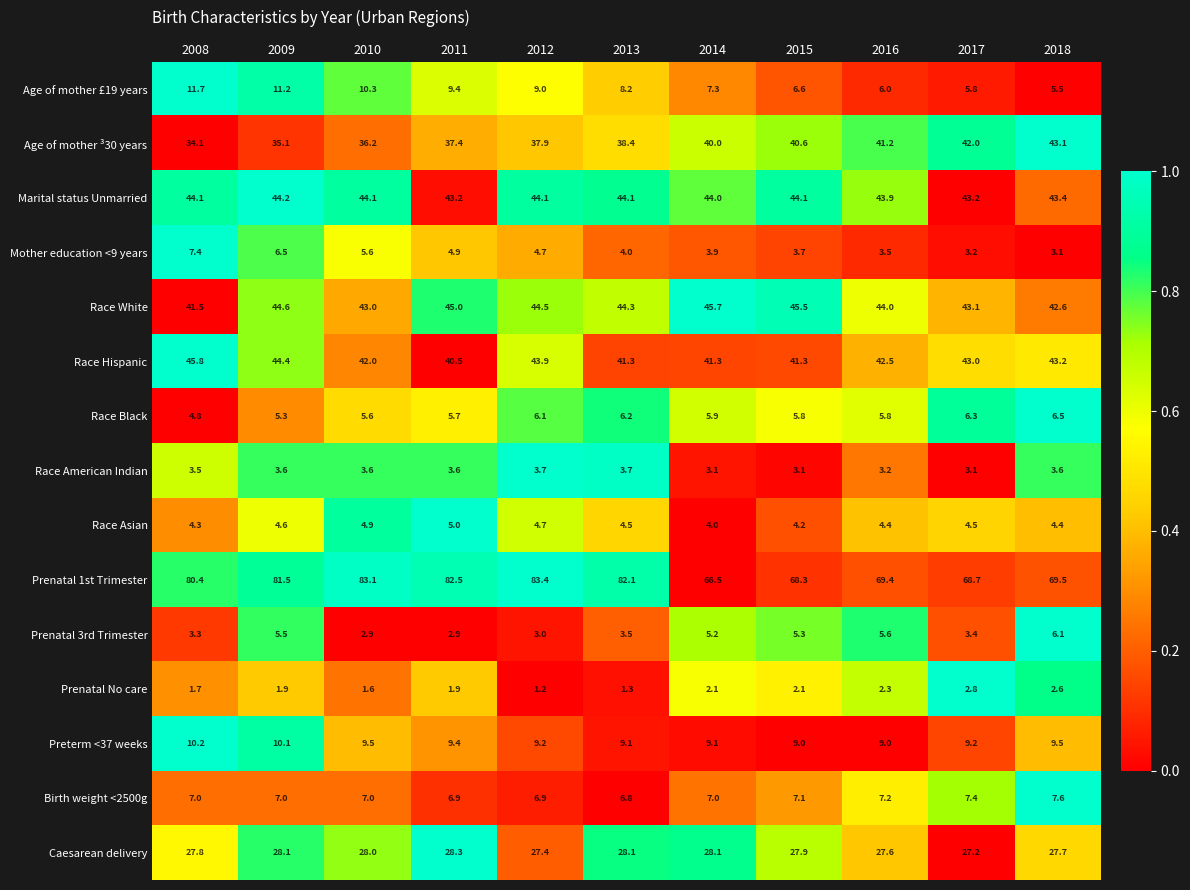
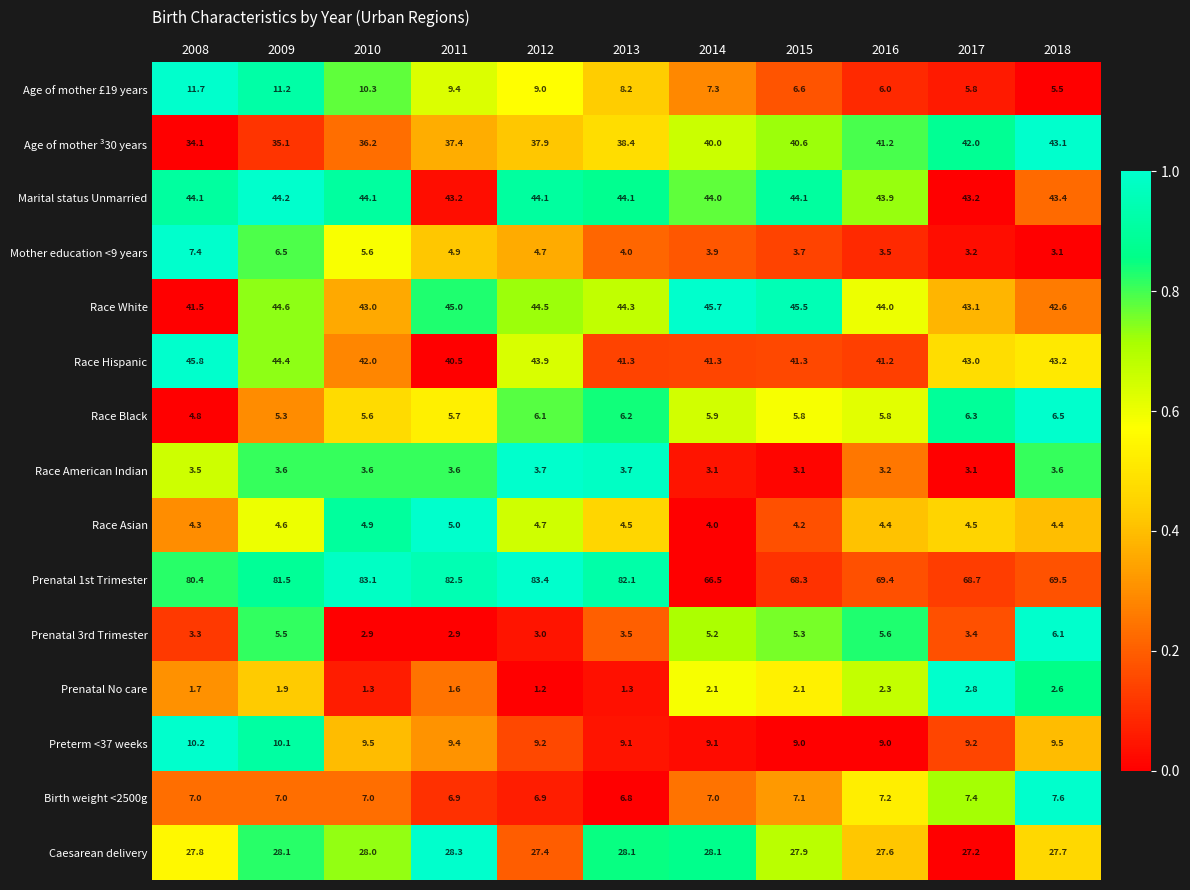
  {
    "Age of mother £19 years": {
      "2008": 11.7,
      "2009": 11.2,
      "2010": 10.3,
      "2011": 9.4,
      "2012": 9.0,
      "2013": 8.2,
      "2014": 7.3,
      "2015": 6.6,
      "2016": 6.0,
      "2017": 5.8,
      "2018": 5.5
    },
    "Age of mother ³30 years": {
      "2008": 34.1,
      "2009": 35.1,
      "2010": 36.2,
      "2011": 37.4,
      "2012": 37.9,
      "2013": 38.4,
      "2014": 40.0,
      "2015": 40.6,
      "2016": 41.2,
      "2017": 42.0,
      "2018": 43.1
    },
    "Marital status Unmarried": {
      "2008": 44.1,
      "2009": 44.2,
      "2010": 44.1,
      "2011": 43.2,
      "2012": 44.1,
      "2013": 44.1,
      "2014": 44.0,
      "2015": 44.1,
      "2016": 43.9,
      "2017": 43.2,
      "2018": 43.4
    },
    "Mother education <9 years": {
      "2008": 7.4,
      "2009": 6.5,
      "2010": 5.6,
      "2011": 4.9,
      "2012": 4.7,
      "2013": 4.0,
      "2014": 3.9,
      "2015": 3.7,
      "2016": 3.5,
      "2017": 3.2,
      "2018": 3.1
    },
    "Race White": {
      "2008": 41.5,
      "2009": 44.6,
      "2010": 43.0,
      "2011": 45.0,
      "2012": 44.5,
      "2013": 44.3,
      "2014": 45.7,
      "2015": 45.5,
      "2016": 44.0,
      "2017": 43.1,
      "2018": 42.6
    },
    "Race Hispanic": {
      "2008": 45.8,
      "2009": 44.4,
      "2010": 42.0,
      "2011": 40.5,
      "2012": 43.9,
      "2013": 41.3,
      "2014": 41.3,
      "2015": 41.3,
-     "2016": 42.5,
+     "2016": 41.2,
      "2017": 43.0,
      "2018": 43.2
    },
    "Race Black": {
      "2008": 4.8,
      "2009": 5.3,
      "2010": 5.6,
      "2011": 5.7,
      "2012": 6.1,
      "2013": 6.2,
      "2014": 5.9,
      "2015": 5.8,
      "2016": 5.8,
      "2017": 6.3,
      "2018": 6.5
    },
    "Race American Indian": {
      "2008": 3.5,
      "2009": 3.6,
      "2010": 3.6,
      "2011": 3.6,
      "2012": 3.7,
      "2013": 3.7,
      "2014": 3.1,
      "2015": 3.1,
      "2016": 3.2,
      "2017": 3.1,
      "2018": 3.6
    },
    "Race Asian": {
      "2008": 4.3,
      "2009": 4.6,
      "2010": 4.9,
      "2011": 5.0,
      "2012": 4.7,
      "2013": 4.5,
      "2014": 4.0,
      "2015": 4.2,
      "2016": 4.4,
      "2017": 4.5,
      "2018": 4.4
    },
    "Prenatal 1st Trimester": {
      "2008": 80.4,
      "2009": 81.5,
      "2010": 83.1,
      "2011": 82.5,
      "2012": 83.4,
      "2013": 82.1,
      "2014": 66.5,
      "2015": 68.3,
      "2016": 69.4,
      "2017": 68.7,
      "2018": 69.5
    },
    "Prenatal 3rd Trimester": {
      "2008": 3.3,
      "2009": 5.5,
      "2010": 2.9,
      "2011": 2.9,
      "2012": 3.0,
      "2013": 3.5,
      "2014": 5.2,
      "2015": 5.3,
      "2016": 5.6,
      "2017": 3.4,
      "2018": 6.1
    },
    "Prenatal No care": {
      "2008": 1.7,
      "2009": 1.9,
-     "2010": 1.6,
-     "2011": 1.9,
+     "2010": 1.3,
+     "2011": 1.6,
      "2012": 1.2,
      "2013": 1.3,
      "2014": 2.1,
      "2015": 2.1,
      "2016": 2.3,
      "2017": 2.8,
      "2018": 2.6
    },
    "Preterm <37 weeks": {
      "2008": 10.2,
      "2009": 10.1,
      "2010": 9.5,
      "2011": 9.4,
      "2012": 9.2,
      "2013": 9.1,
      "2014": 9.1,
      "2015": 9.0,
      "2016": 9.0,
      "2017": 9.2,
      "2018": 9.5
    },
    "Birth weight <2500g": {
      "2008": 7.0,
      "2009": 7.0,
      "2010": 7.0,
      "2011": 6.9,
      "2012": 6.9,
      "2013": 6.8,
      "2014": 7.0,
      "2015": 7.1,
      "2016": 7.2,
      "2017": 7.4,
      "2018": 7.6
    },
    "Caesarean delivery": {
      "2008": 27.8,
      "2009": 28.1,
      "2010": 28.0,
      "2011": 28.3,
      "2012": 27.4,
      "2013": 28.1,
      "2014": 28.1,
      "2015": 27.9,
      "2016": 27.6,
      "2017": 27.2,
      "2018": 27.7
    }
  }
